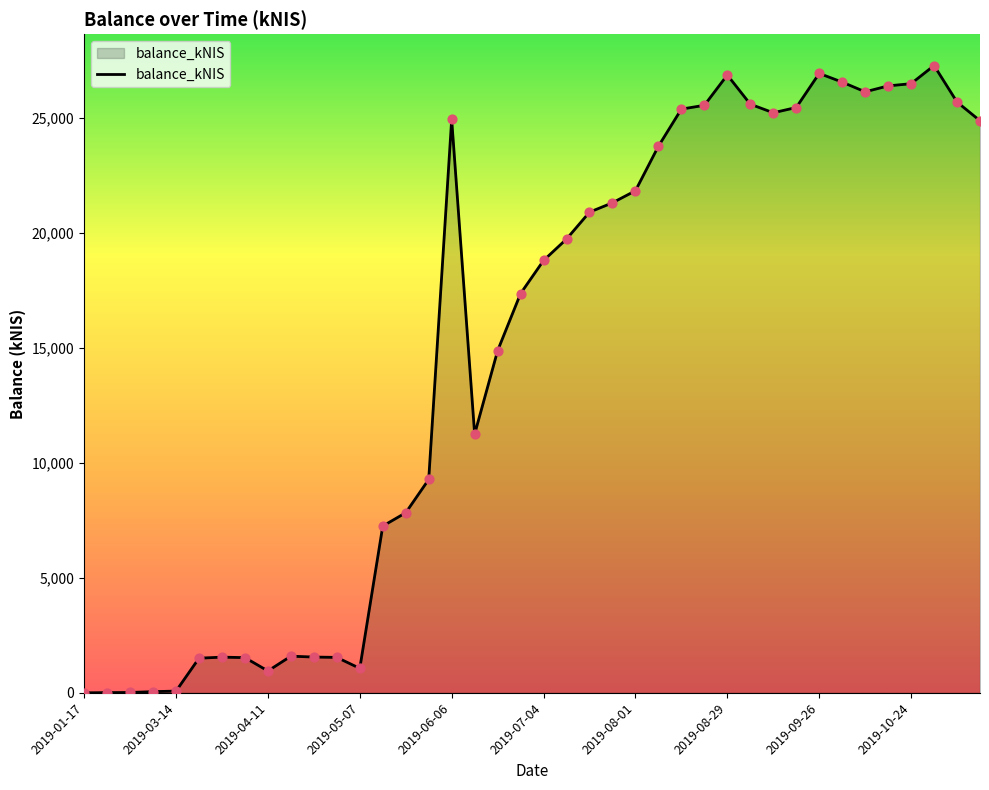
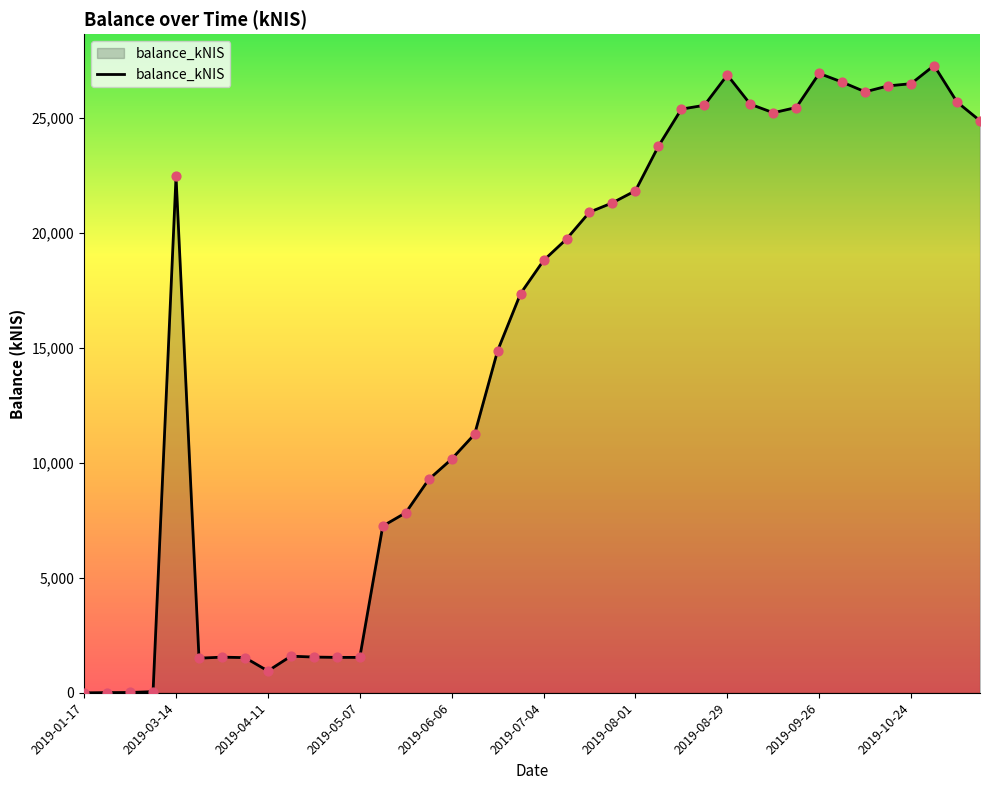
  {
    "2019-01-17": "0",
-   "2019-03-14": "100",
+   "2019-03-14": "22,400",
    "2019-04-11": "1,000",
-   "2019-05-07": "1,100",
-   "2019-06-06": "24,900",
+   "2019-05-07": "1,500",
+   "2019-06-06": "10,200",
    "2019-07-04": "18,800",
    "2019-08-01": "21,800",
    "2019-08-29": "26,900",
    "2019-09-26": "26,900",
    "2019-10-24": "26,500"
  }
